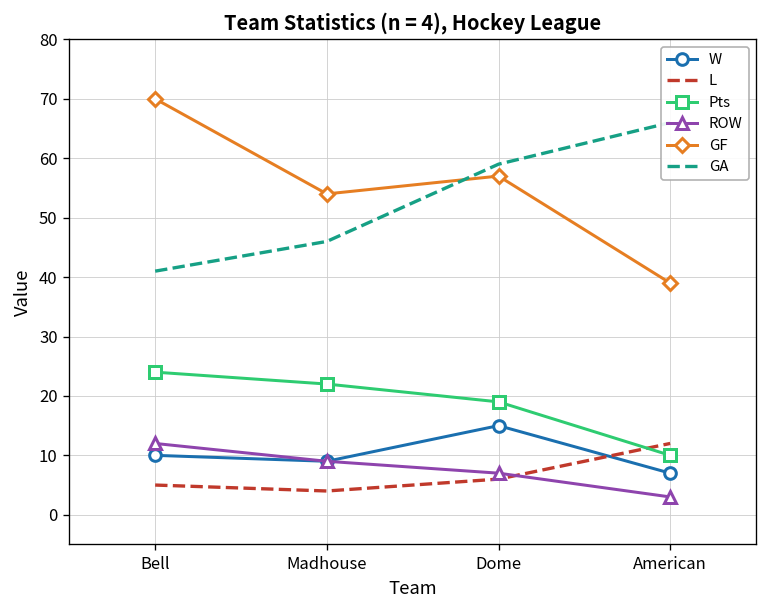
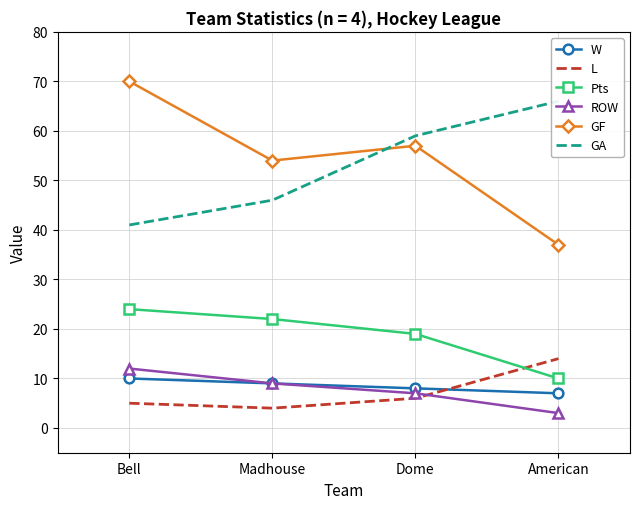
  {
    "W": {
      "Bell": 10,
-     "Dome": 15,
+     "Dome": 8,
      "American": 7
    },
    "L": {
      "Bell": 5,
      "Madhouse": 4,
      "Dome": 6,
-     "American": 12
+     "American": 14
    },
    "ROW": {
      "Bell": 12,
      "Dome": 7,
      "American": 3
    },
    "GF": {
      "Bell": 70,
      "Madhouse": 54,
      "Dome": 57,
-     "American": 39
+     "American": 37
    }
  }
